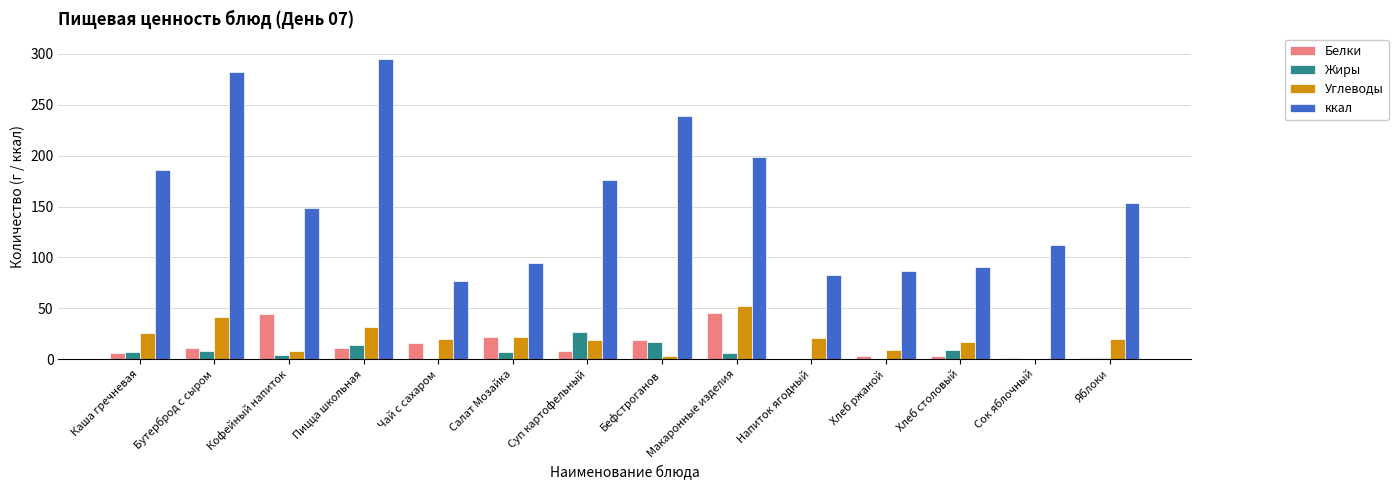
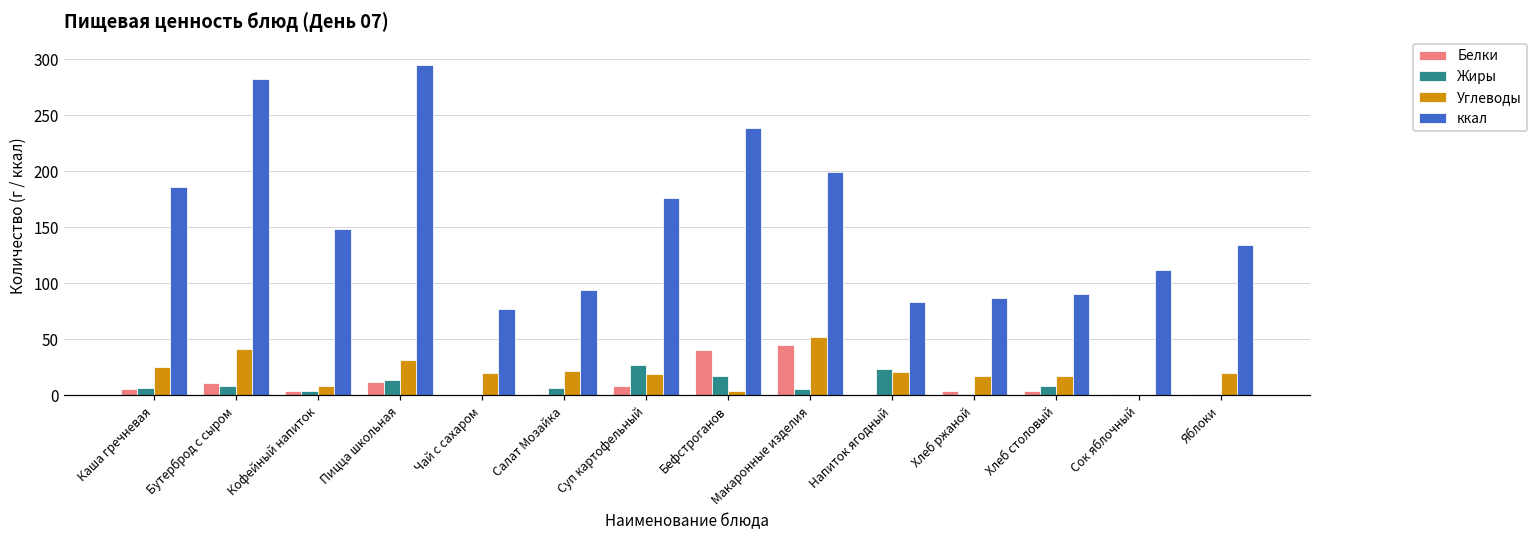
  {
    "Белки": {
      "Каша гречневая": 6,
      "Бутерброд с сыром": 11,
-     "Кофейный напиток": 45,
+     "Кофейный напиток": 4,
      "Пицца школьная": 11,
-     "Чай с сахаром": 16,
-     "Салат Мозайка": 22,
+     "Чай с сахаром": 0,
+     "Салат Мозайка": 1,
      "Суп картофельный": 8,
-     "Бефстроганов": 19,
+     "Бефстроганов": 41,
      "Макаронные изделия": 45,
      "Хлеб ржаной": 3,
      "Хлеб столовый": 3
    },
    "Жиры": {
      "Каша гречневая": 7,
      "Бутерброд с сыром": 8,
      "Кофейный напиток": 4,
      "Пицца школьная": 14,
      "Чай с сахаром": 0,
      "Салат Мозайка": 7,
      "Суп картофельный": 27,
      "Бефстроганов": 17,
      "Макаронные изделия": 6,
-     "Напиток ягодный": 0,
+     "Напиток ягодный": 23,
      "Хлеб столовый": 9
    },
    "Углеводы": {
      "Каша гречневая": 25,
      "Бутерброд с сыром": 41,
      "Кофейный напиток": 8,
      "Пицца школьная": 32,
      "Чай с сахаром": 20,
      "Салат Мозайка": 22,
      "Суп картофельный": 19,
      "Бефстроганов": 3,
      "Макаронные изделия": 52,
      "Напиток ягодный": 21,
-     "Хлеб ржаной": 9,
+     "Хлеб ржаной": 17,
      "Хлеб столовый": 17,
      "Яблоки": 20
    },
    "ккал": {
      "Каша гречневая": 186,
      "Бутерброд с сыром": 282,
      "Кофейный напиток": 148,
      "Пицца школьная": 295,
      "Чай с сахаром": 77,
      "Салат Мозайка": 94,
      "Суп картофельный": 176,
      "Бефстроганов": 239,
      "Макаронные изделия": 199,
      "Напиток ягодный": 83,
      "Хлеб ржаной": 87,
      "Хлеб столовый": 91,
      "Сок яблочный": 112,
-     "Яблоки": 153
+     "Яблоки": 134
    }
  }
